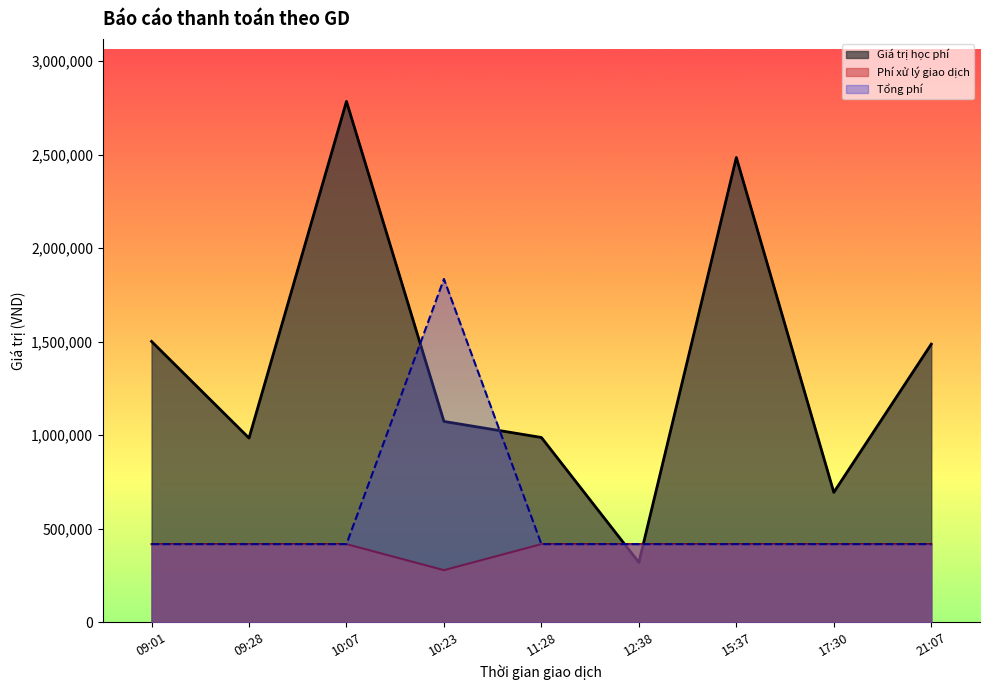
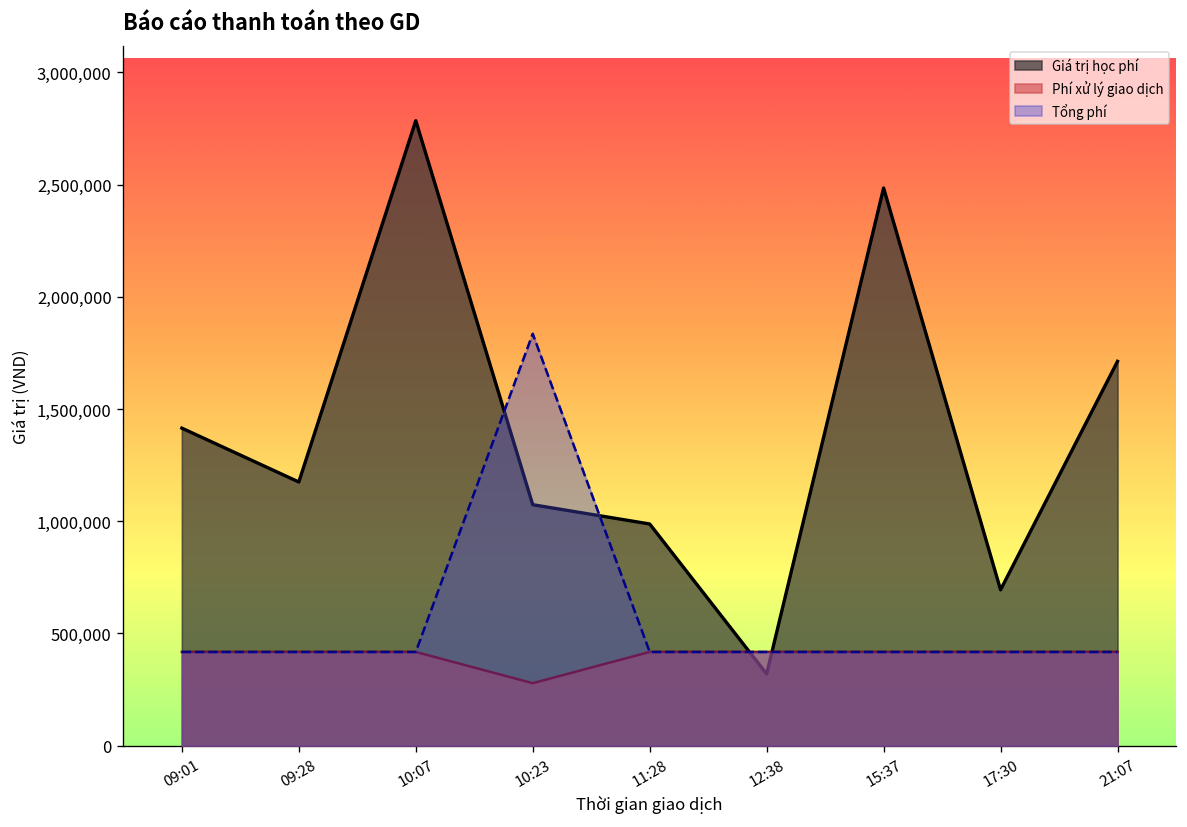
  {
    "Giá trị học phí": {
-     "09:01": "1,500,000",
-     "09:28": "980,000",
+     "09:01": "1,420,000",
+     "09:28": "1,180,000",
      "10:07": "2,790,000",
      "10:23": "1,070,000",
      "11:28": "990,000",
      "12:38": "320,000",
      "15:37": "2,480,000",
      "17:30": "690,000",
-     "21:07": "1,490,000"
+     "21:07": "1,710,000"
    },
    "Phí xử lý giao dịch": {
      "10:23": "280,000"
    },
    "Tổng phí": {
      "10:23": "1,840,000"
    }
  }
